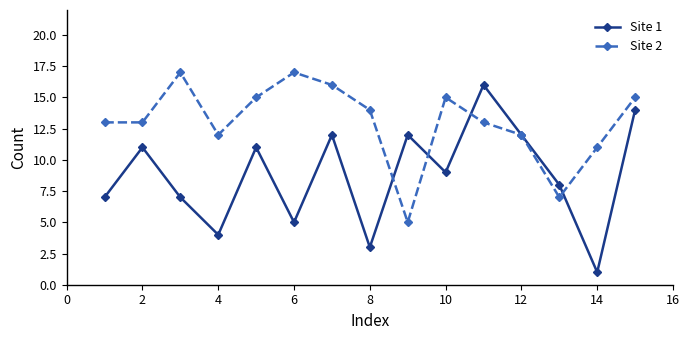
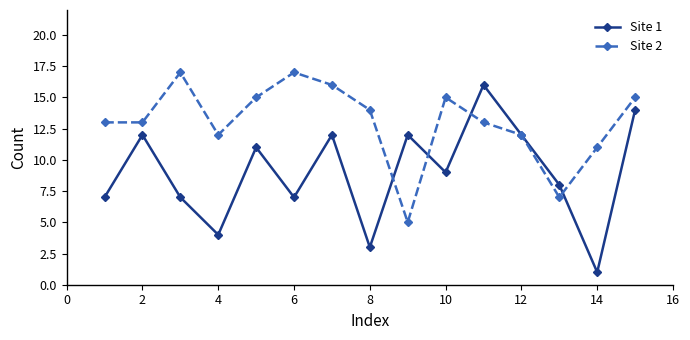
  {
    "Site 1": {
-     "2": 11,
+     "2": 12,
      "4": 4,
-     "6": 5,
+     "6": 7,
      "8": 3,
      "10": 9,
      "14": 1
    },
    "Site 2": {
      "2": 13,
      "4": 12,
      "6": 17,
      "8": 14,
      "10": 15,
      "14": 11
    }
  }
